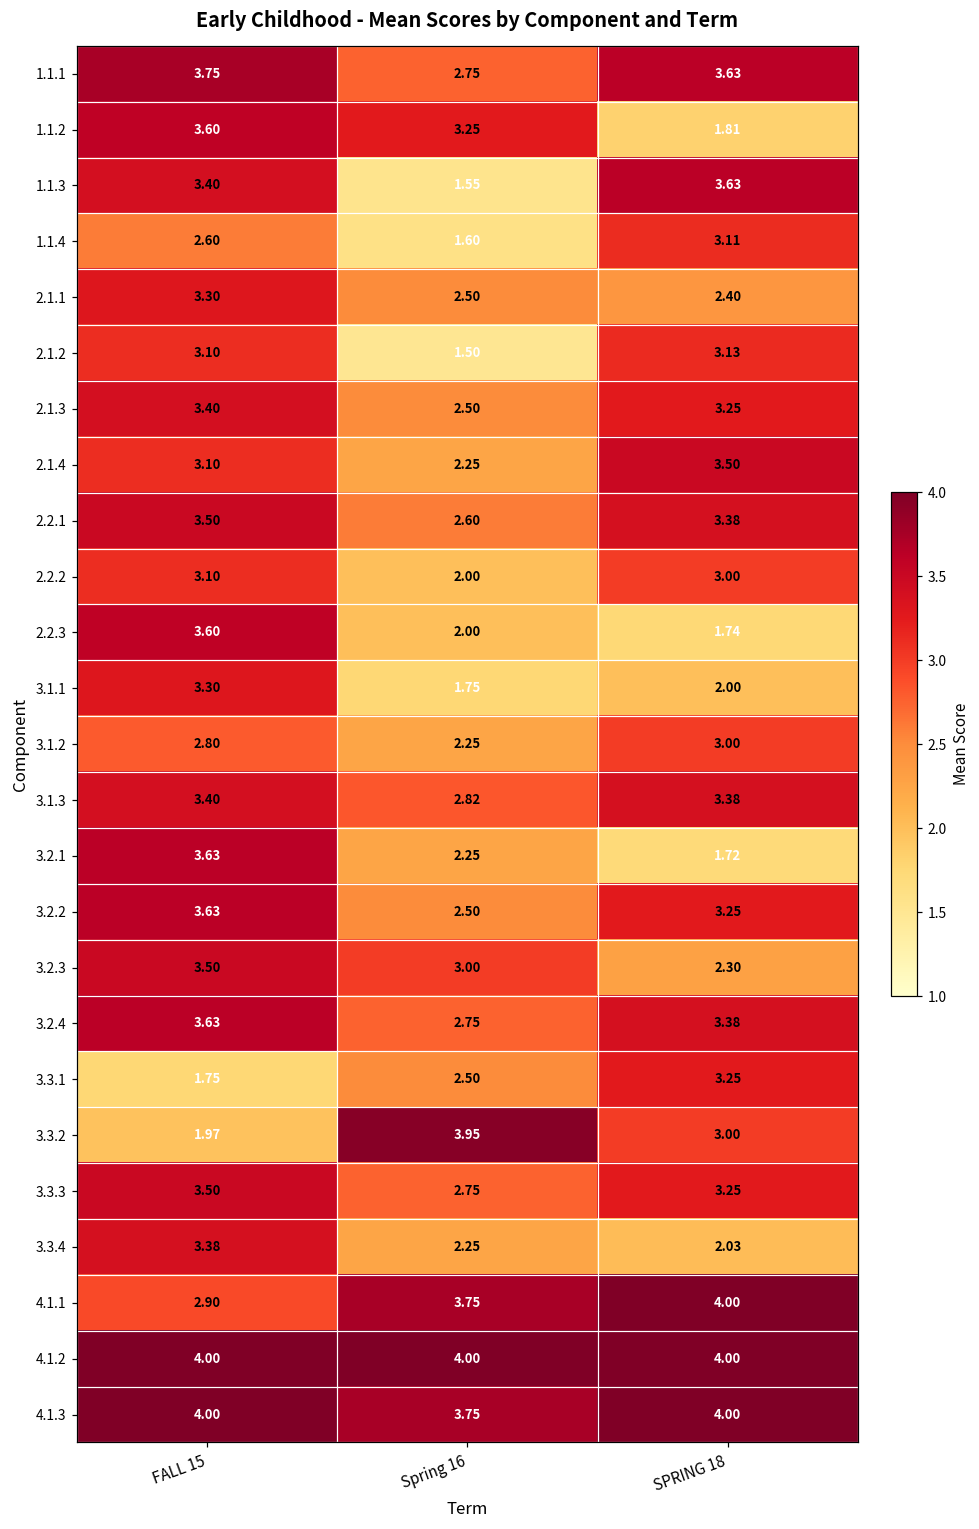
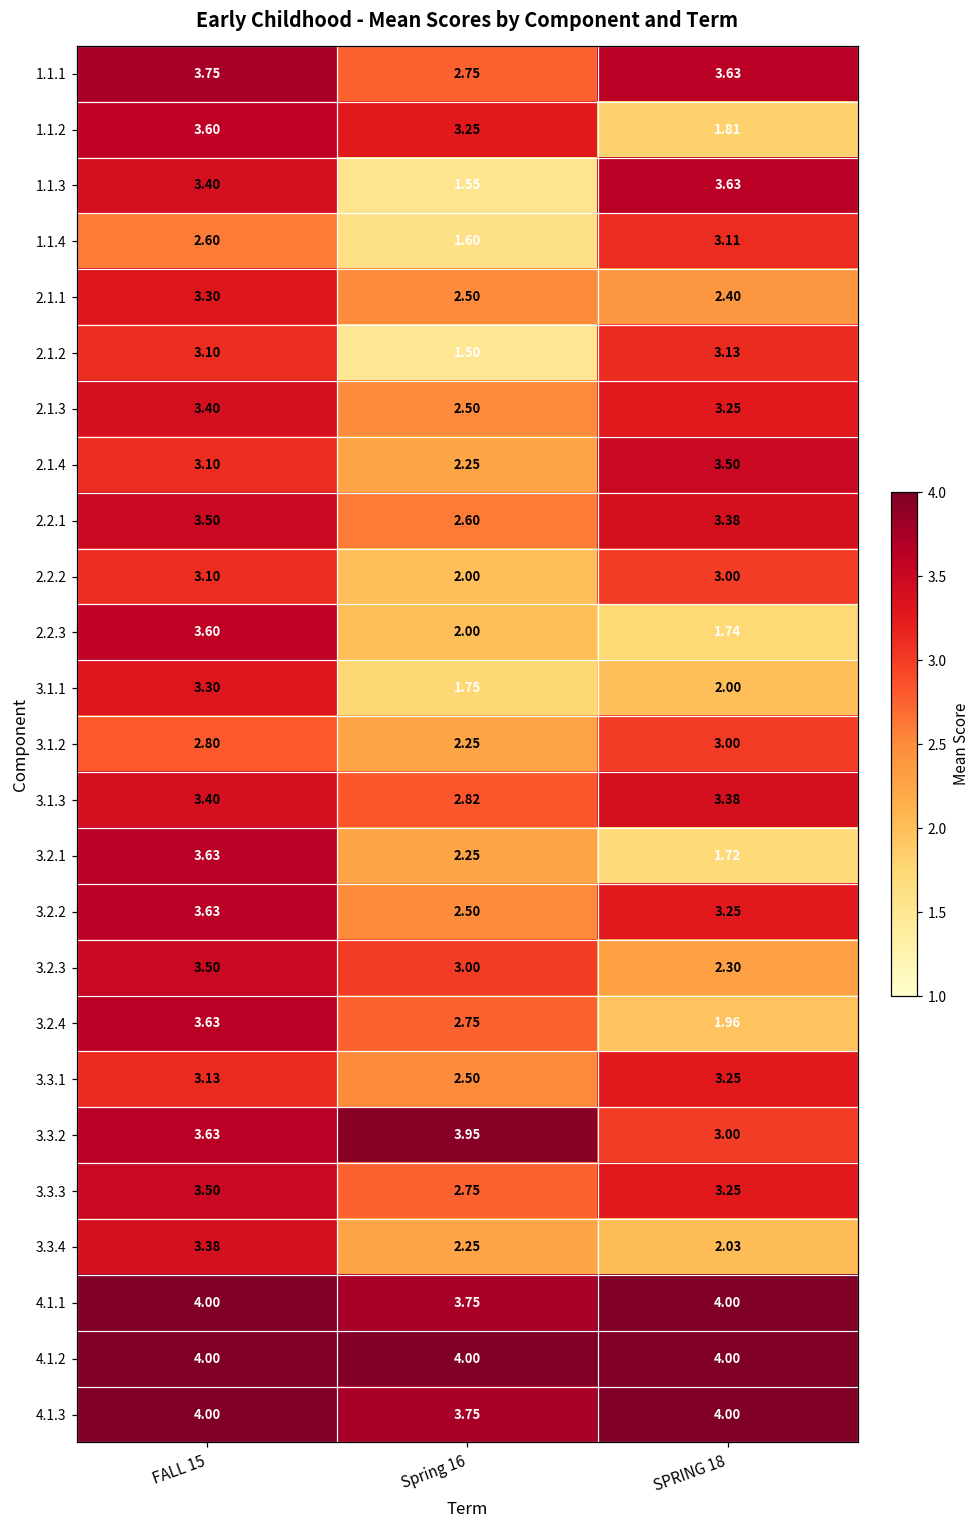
  {
    "1.1.1": {
      "FALL 15": 3.75,
      "Spring 16": 2.75,
      "SPRING 18": 3.63
    },
    "1.1.2": {
      "FALL 15": 3.60,
      "Spring 16": 3.25,
      "SPRING 18": 1.81
    },
    "1.1.3": {
      "FALL 15": 3.40,
      "Spring 16": 1.55,
      "SPRING 18": 3.63
    },
    "1.1.4": {
      "FALL 15": 2.60,
      "Spring 16": 1.60,
      "SPRING 18": 3.11
    },
    "2.1.1": {
      "FALL 15": 3.30,
      "Spring 16": 2.50,
      "SPRING 18": 2.40
    },
    "2.1.2": {
      "FALL 15": 3.10,
      "Spring 16": 1.50,
      "SPRING 18": 3.13
    },
    "2.1.3": {
      "FALL 15": 3.40,
      "Spring 16": 2.50,
      "SPRING 18": 3.25
    },
    "2.1.4": {
      "FALL 15": 3.10,
      "Spring 16": 2.25,
      "SPRING 18": 3.50
    },
    "2.2.1": {
      "FALL 15": 3.50,
      "Spring 16": 2.60,
      "SPRING 18": 3.38
    },
    "2.2.2": {
      "FALL 15": 3.10,
      "Spring 16": 2.00,
      "SPRING 18": 3.00
    },
    "2.2.3": {
      "FALL 15": 3.60,
      "Spring 16": 2.00,
      "SPRING 18": 1.74
    },
    "3.1.1": {
      "FALL 15": 3.30,
      "Spring 16": 1.75,
      "SPRING 18": 2.00
    },
    "3.1.2": {
      "FALL 15": 2.80,
      "Spring 16": 2.25,
      "SPRING 18": 3.00
    },
    "3.1.3": {
      "FALL 15": 3.40,
      "Spring 16": 2.82,
      "SPRING 18": 3.38
    },
    "3.2.1": {
      "FALL 15": 3.63,
      "Spring 16": 2.25,
      "SPRING 18": 1.72
    },
    "3.2.2": {
      "FALL 15": 3.63,
      "Spring 16": 2.50,
      "SPRING 18": 3.25
    },
    "3.2.3": {
      "FALL 15": 3.50,
      "Spring 16": 3.00,
      "SPRING 18": 2.30
    },
    "3.2.4": {
      "FALL 15": 3.63,
      "Spring 16": 2.75,
-     "SPRING 18": 3.38
+     "SPRING 18": 1.96
    },
    "3.3.1": {
-     "FALL 15": 1.75,
+     "FALL 15": 3.13,
      "Spring 16": 2.50,
      "SPRING 18": 3.25
    },
    "3.3.2": {
-     "FALL 15": 1.97,
+     "FALL 15": 3.63,
      "Spring 16": 3.95,
      "SPRING 18": 3.00
    },
    "3.3.3": {
      "FALL 15": 3.50,
      "Spring 16": 2.75,
      "SPRING 18": 3.25
    },
    "3.3.4": {
      "FALL 15": 3.38,
      "Spring 16": 2.25,
      "SPRING 18": 2.03
    },
    "4.1.1": {
-     "FALL 15": 2.90,
+     "FALL 15": 4.00,
      "Spring 16": 3.75,
      "SPRING 18": 4.00
    },
    "4.1.2": {
      "FALL 15": 4.00,
      "Spring 16": 4.00,
      "SPRING 18": 4.00
    },
    "4.1.3": {
      "FALL 15": 4.00,
      "Spring 16": 3.75,
      "SPRING 18": 4.00
    }
  }
